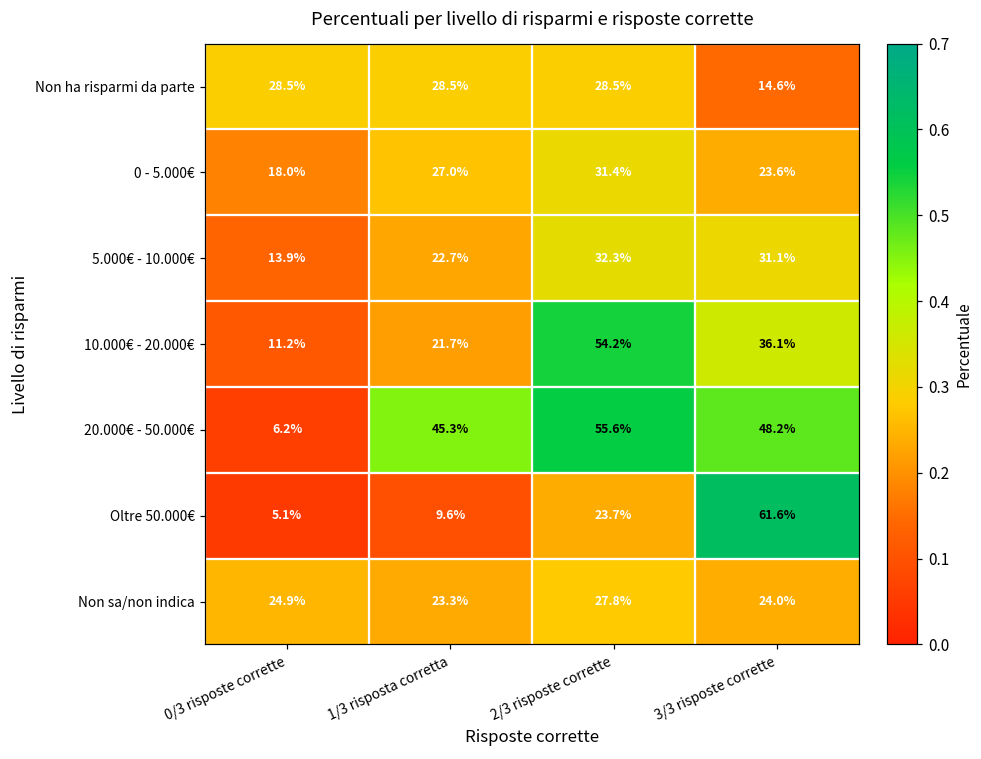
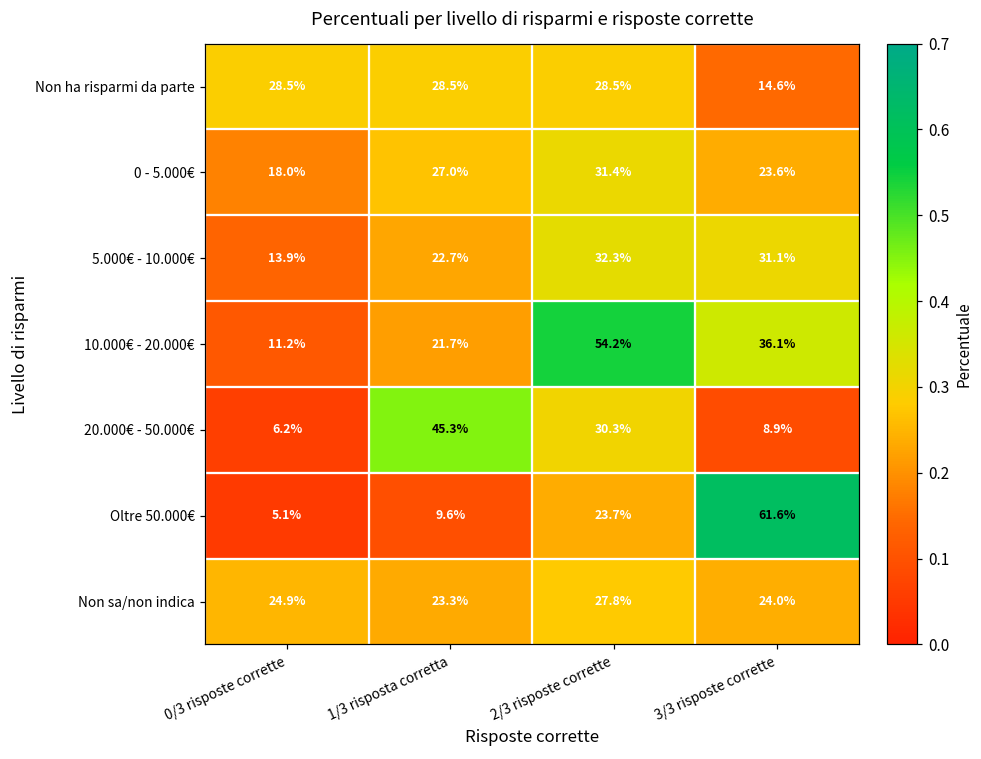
  {
    "Non ha risparmi da parte": {
      "0/3 risposte corrette": "28.5%",
      "1/3 risposta corretta": "28.5%",
      "2/3 risposte corrette": "28.5%",
      "3/3 risposte corrette": "14.6%"
    },
    "0 - 5.000€": {
      "0/3 risposte corrette": "18.0%",
      "1/3 risposta corretta": "27.0%",
      "2/3 risposte corrette": "31.4%",
      "3/3 risposte corrette": "23.6%"
    },
    "5.000€ - 10.000€": {
      "0/3 risposte corrette": "13.9%",
      "1/3 risposta corretta": "22.7%",
      "2/3 risposte corrette": "32.3%",
      "3/3 risposte corrette": "31.1%"
    },
    "10.000€ - 20.000€": {
      "0/3 risposte corrette": "11.2%",
      "1/3 risposta corretta": "21.7%",
      "2/3 risposte corrette": "54.2%",
      "3/3 risposte corrette": "36.1%"
    },
    "20.000€ - 50.000€": {
      "0/3 risposte corrette": "6.2%",
      "1/3 risposta corretta": "45.3%",
-     "2/3 risposte corrette": "55.6%",
-     "3/3 risposte corrette": "48.2%"
+     "2/3 risposte corrette": "30.3%",
+     "3/3 risposte corrette": "8.9%"
    },
    "Oltre 50.000€": {
      "0/3 risposte corrette": "5.1%",
      "1/3 risposta corretta": "9.6%",
      "2/3 risposte corrette": "23.7%",
      "3/3 risposte corrette": "61.6%"
    },
    "Non sa/non indica": {
      "0/3 risposte corrette": "24.9%",
      "1/3 risposta corretta": "23.3%",
      "2/3 risposte corrette": "27.8%",
      "3/3 risposte corrette": "24.0%"
    }
  }
